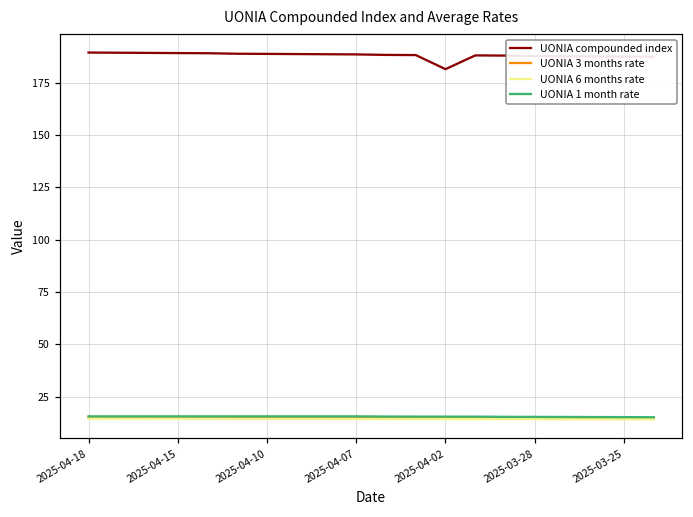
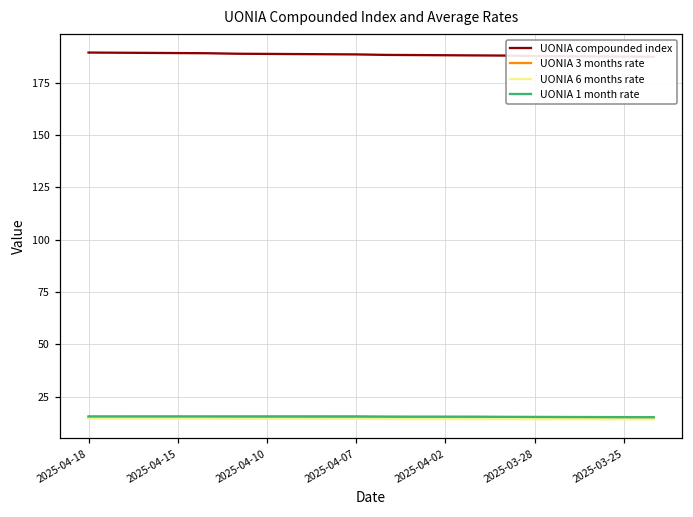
  {
    "UONIA compounded index": {
      "2025-04-18": 189,
      "2025-04-15": 189,
      "2025-04-10": 189,
      "2025-04-07": 188,
-     "2025-04-02": 181
+     "2025-04-02": 188
    }
  }
